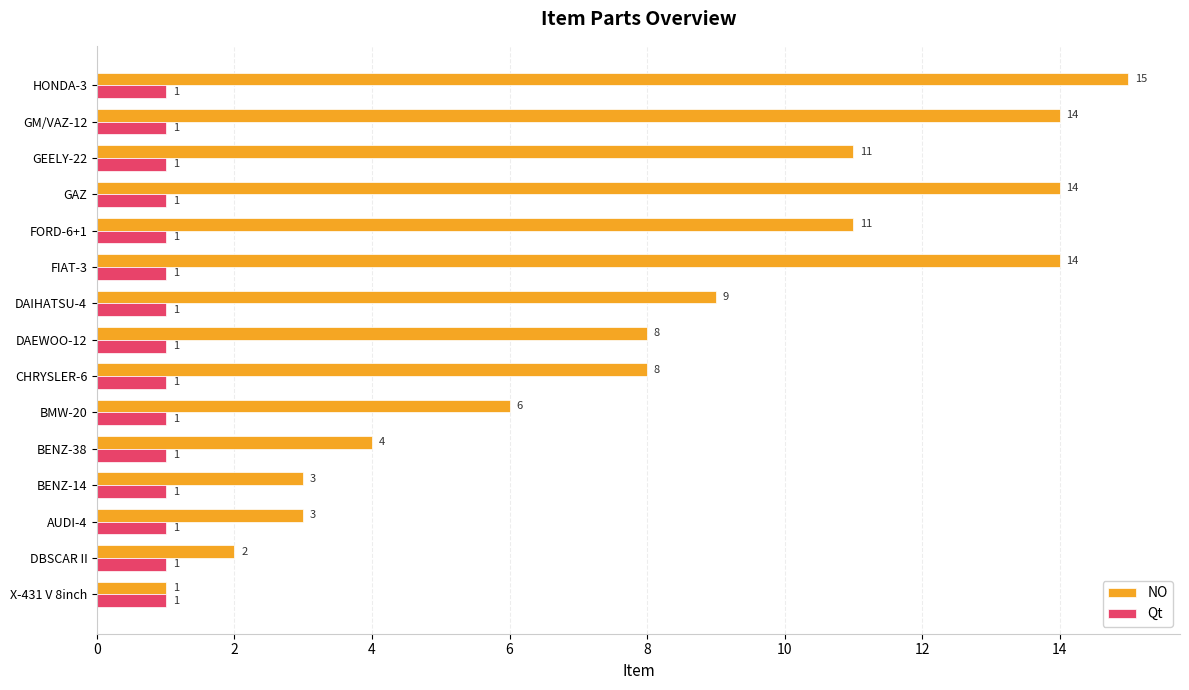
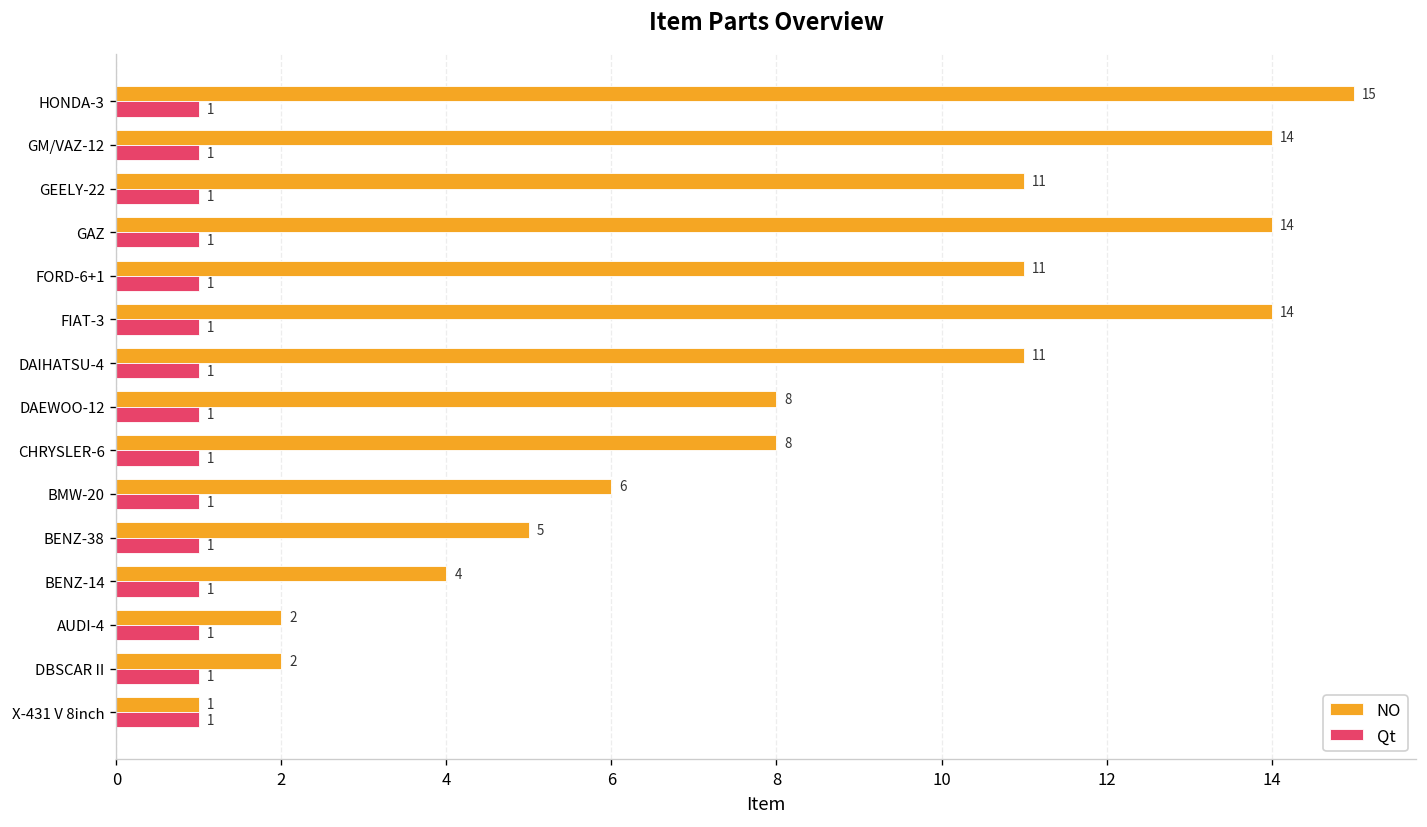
  {
    "NO": {
      "HONDA-3": 15,
      "GM/VAZ-12": 14,
      "GEELY-22": 11,
      "GAZ": 14,
      "FORD-6+1": 11,
      "FIAT-3": 14,
-     "DAIHATSU-4": 9,
+     "DAIHATSU-4": 11,
      "DAEWOO-12": 8,
      "CHRYSLER-6": 8,
      "BMW-20": 6,
-     "BENZ-38": 4,
-     "BENZ-14": 3,
-     "AUDI-4": 3,
+     "BENZ-38": 5,
+     "BENZ-14": 4,
+     "AUDI-4": 2,
      "DBSCAR II": 2,
      "X-431 V 8inch": 1
    },
    "Qt": {
      "HONDA-3": 1,
      "GM/VAZ-12": 1,
      "GEELY-22": 1,
      "GAZ": 1,
      "FORD-6+1": 1,
      "FIAT-3": 1,
      "DAIHATSU-4": 1,
      "DAEWOO-12": 1,
      "CHRYSLER-6": 1,
      "BMW-20": 1,
      "BENZ-38": 1,
      "BENZ-14": 1,
      "AUDI-4": 1,
      "DBSCAR II": 1,
      "X-431 V 8inch": 1
    }
  }
